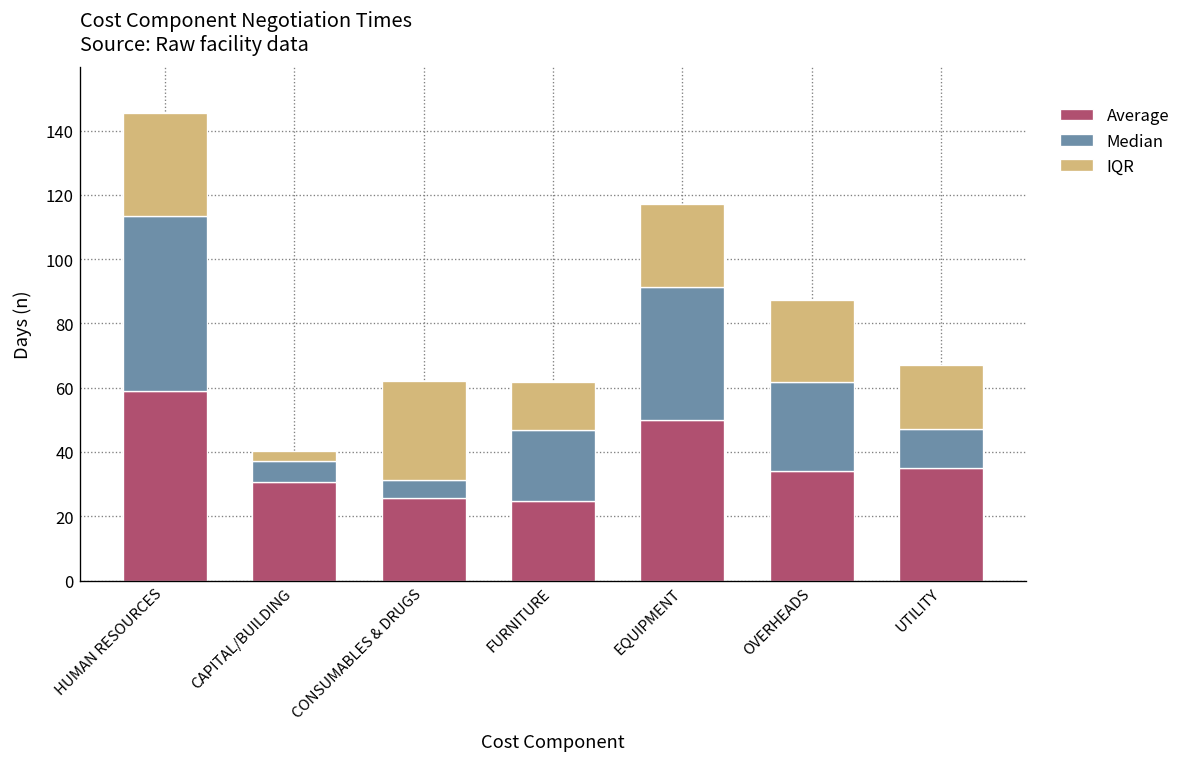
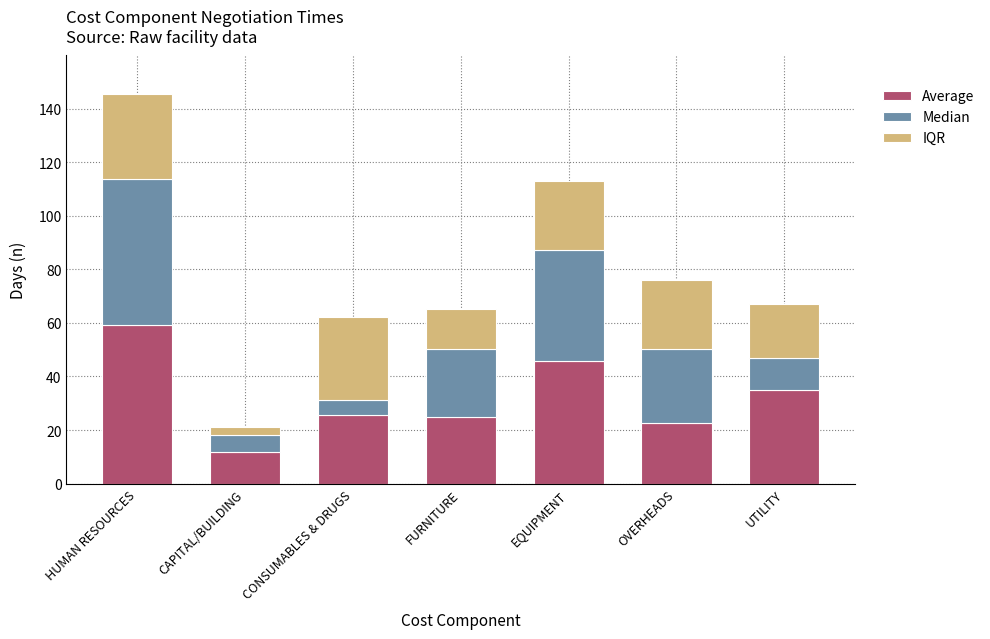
  {
    "Average": {
      "HUMAN RESOURCES": 59,
-     "CAPITAL/BUILDING": 31,
+     "CAPITAL/BUILDING": 12,
      "CONSUMABLES & DRUGS": 26,
      "FURNITURE": 25,
-     "EQUIPMENT": 50,
-     "OVERHEADS": 34,
+     "EQUIPMENT": 46,
+     "OVERHEADS": 23,
      "UTILITY": 35
    },
    "Median": {
      "HUMAN RESOURCES": 54,
      "CAPITAL/BUILDING": 6,
      "CONSUMABLES & DRUGS": 5,
-     "FURNITURE": 22,
+     "FURNITURE": 25,
      "EQUIPMENT": 41,
      "OVERHEADS": 28,
      "UTILITY": 12
    },
    "IQR": {
      "HUMAN RESOURCES": 32,
      "CAPITAL/BUILDING": 3,
      "CONSUMABLES & DRUGS": 31,
      "FURNITURE": 15,
      "EQUIPMENT": 26,
      "OVERHEADS": 26,
      "UTILITY": 20
    }
  }
